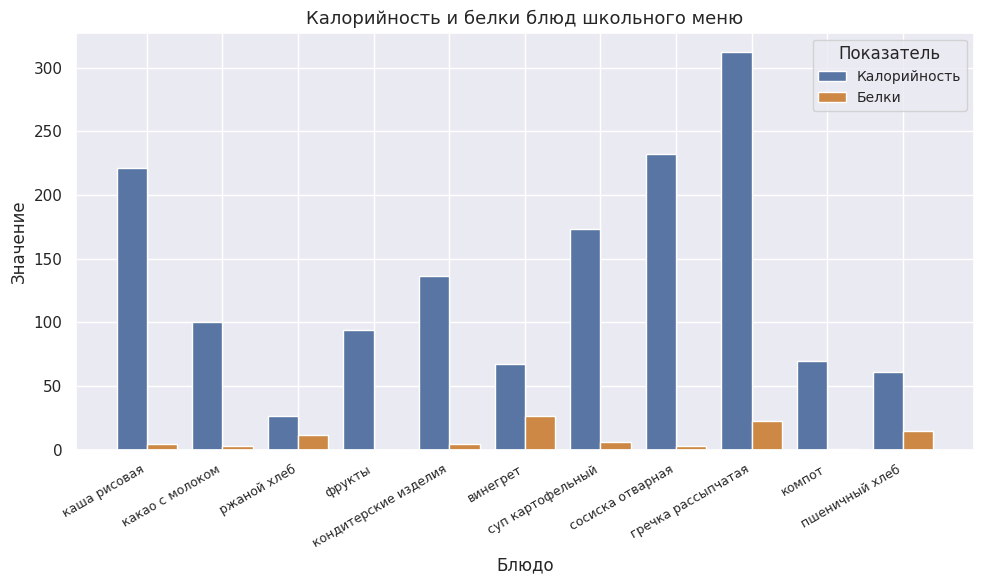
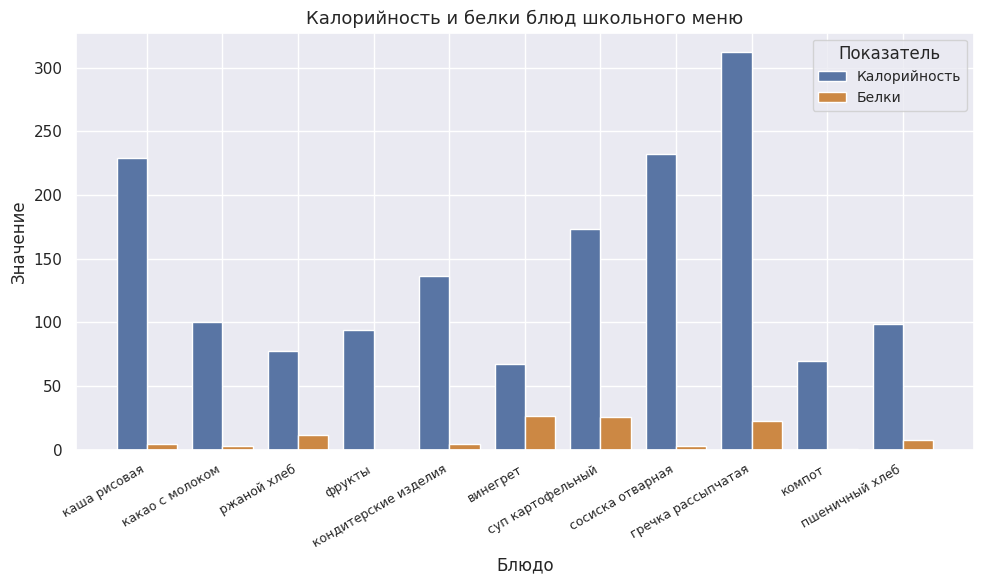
  {
    "Калорийность": {
-     "каша рисовая": 221,
+     "каша рисовая": 229,
      "какао с молоком": 100,
-     "ржаной хлеб": 27,
+     "ржаной хлеб": 77,
      "фрукты": 94,
      "кондитерские изделия": 137,
      "винегрет": 67,
      "суп картофельный": 173,
      "сосиска отварная": 232,
      "гречка рассыпчатая": 312,
      "компот": 70,
-     "пшеничный хлеб": 61
+     "пшеничный хлеб": 98
    },
    "Белки": {
      "каша рисовая": 5,
      "какао с молоком": 3,
      "ржаной хлеб": 12,
      "кондитерские изделия": 4,
      "винегрет": 27,
-     "суп картофельный": 6,
+     "суп картофельный": 26,
      "сосиска отварная": 3,
      "гречка рассыпчатая": 23,
-     "пшеничный хлеб": 15
+     "пшеничный хлеб": 8
    }
  }
